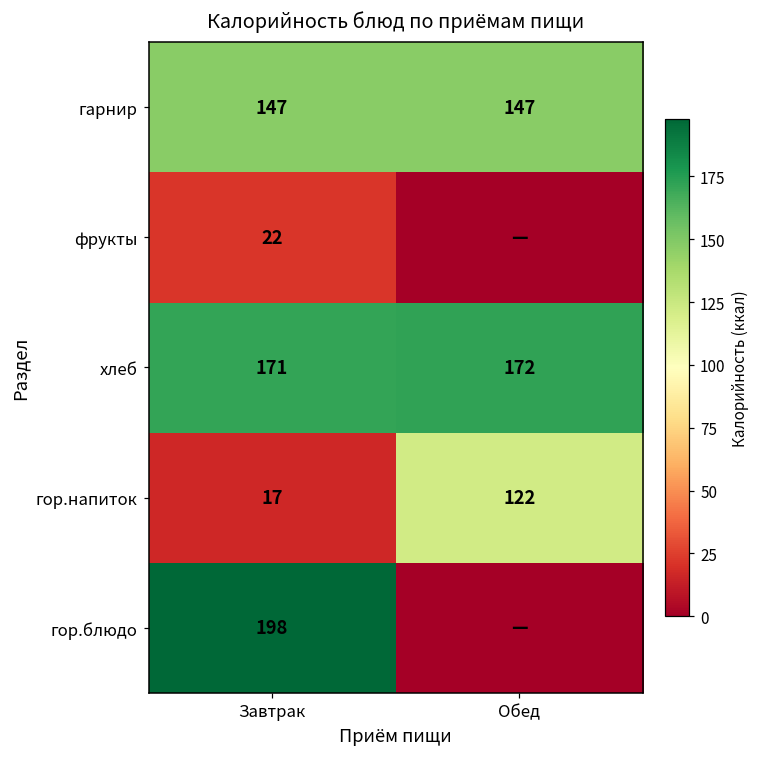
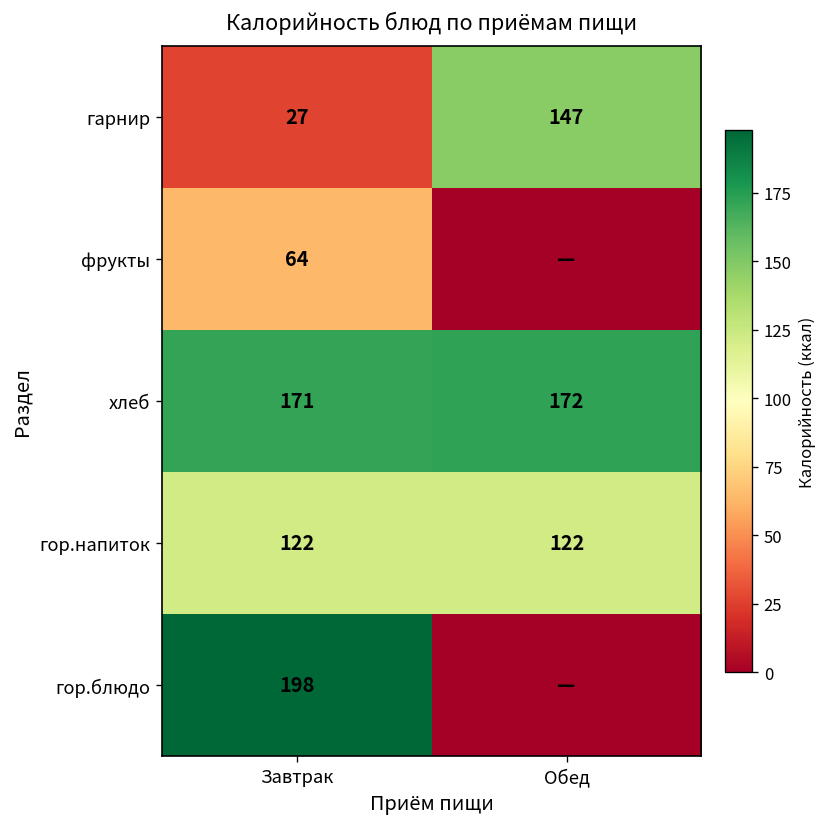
  {
    "гарнир": {
-     "Завтрак": 147,
+     "Завтрак": 27,
      "Обед": 147
    },
    "фрукты": {
-     "Завтрак": 22
+     "Завтрак": 64
    },
    "хлеб": {
      "Завтрак": 171,
      "Обед": 172
    },
    "гор.напиток": {
-     "Завтрак": 17,
+     "Завтрак": 122,
      "Обед": 122
    },
    "гор.блюдо": {
      "Завтрак": 198
    }
  }
